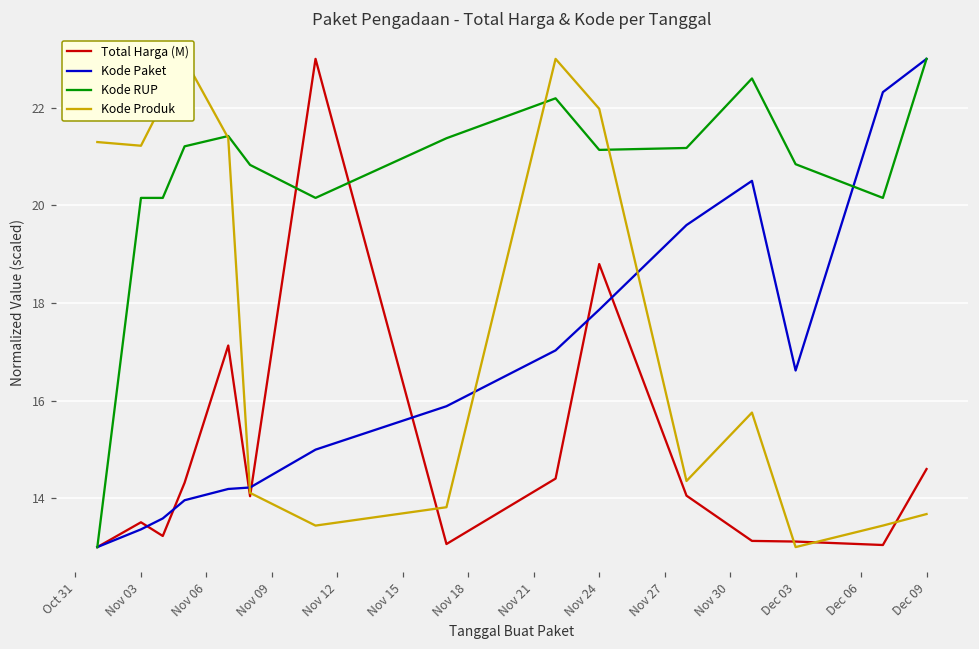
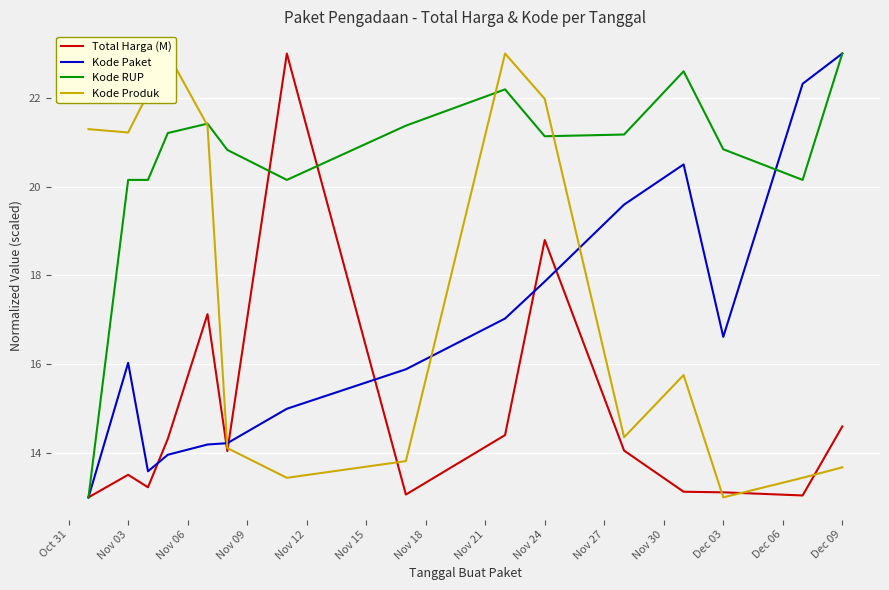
  {
    "Total Harga (M)": {
      "Nov 03": 13.5,
      "Nov 24": 18.8,
      "Dec 03": 13.1,
      "Dec 09": 14.6
    },
    "Kode Paket": {
-     "Nov 03": 13.4,
+     "Nov 03": 16.0,
      "Nov 24": 17.9,
      "Dec 03": 16.6
    },
    "Kode RUP": {
      "Nov 03": 20.2,
      "Nov 24": 21.1,
      "Dec 03": 20.8
    },
    "Kode Produk": {
      "Nov 03": 21.2,
      "Nov 24": 22.0,
      "Dec 03": 13.0,
      "Dec 09": 13.7
    }
  }
